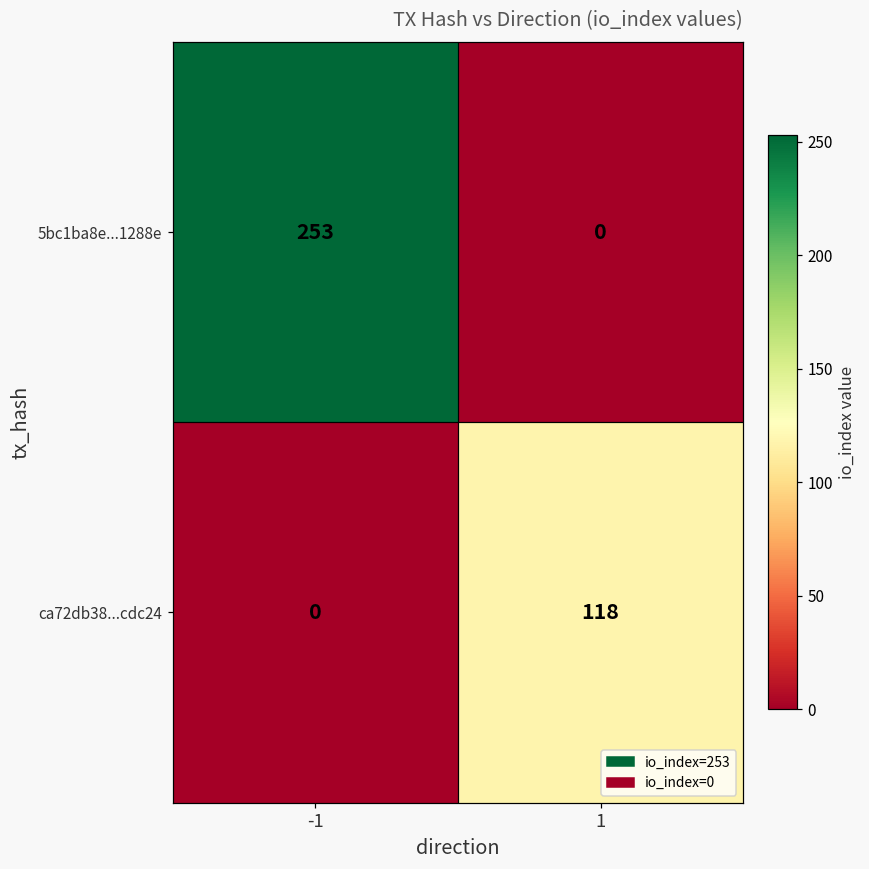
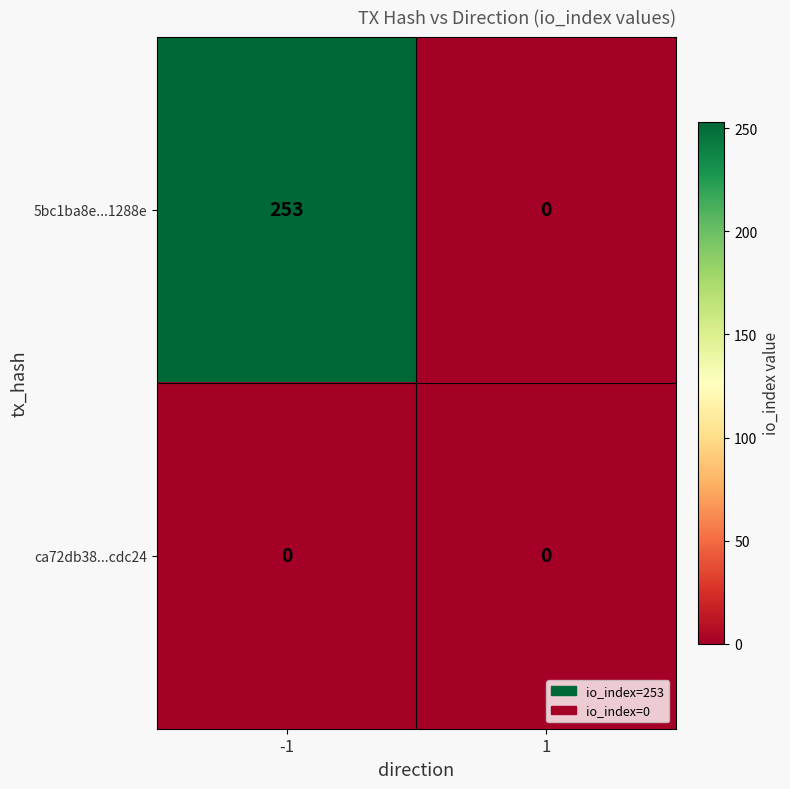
  {
    "5bc1ba8e...1288e": {
      "-1": 253,
      "1": 0
    },
    "ca72db38...cdc24": {
      "-1": 0,
-     "1": 118
+     "1": 0
    }
  }
